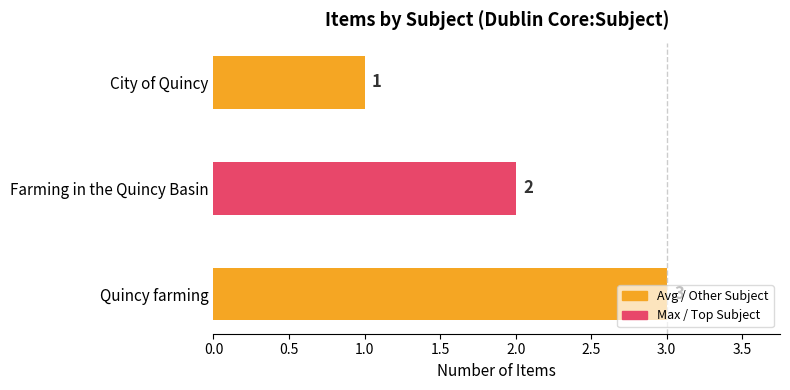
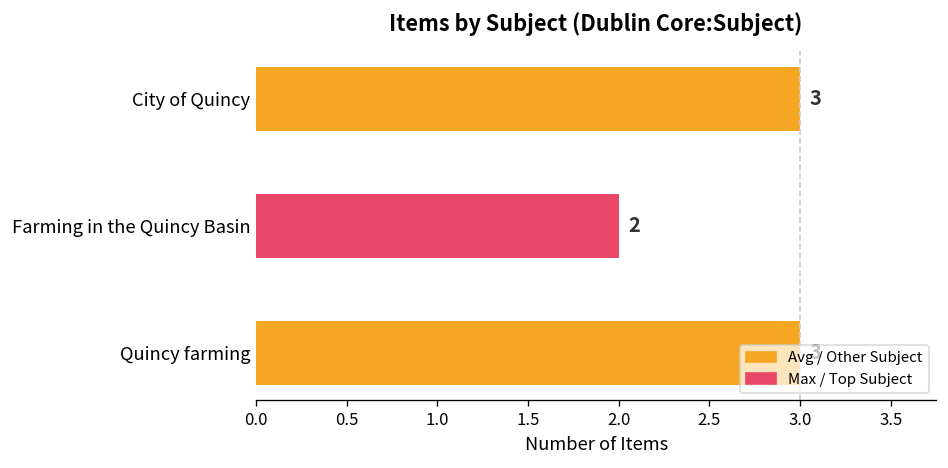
  {
-   "City of Quincy": 1,
+   "City of Quincy": 3,
    "Farming in the Quincy Basin": 2
  }
